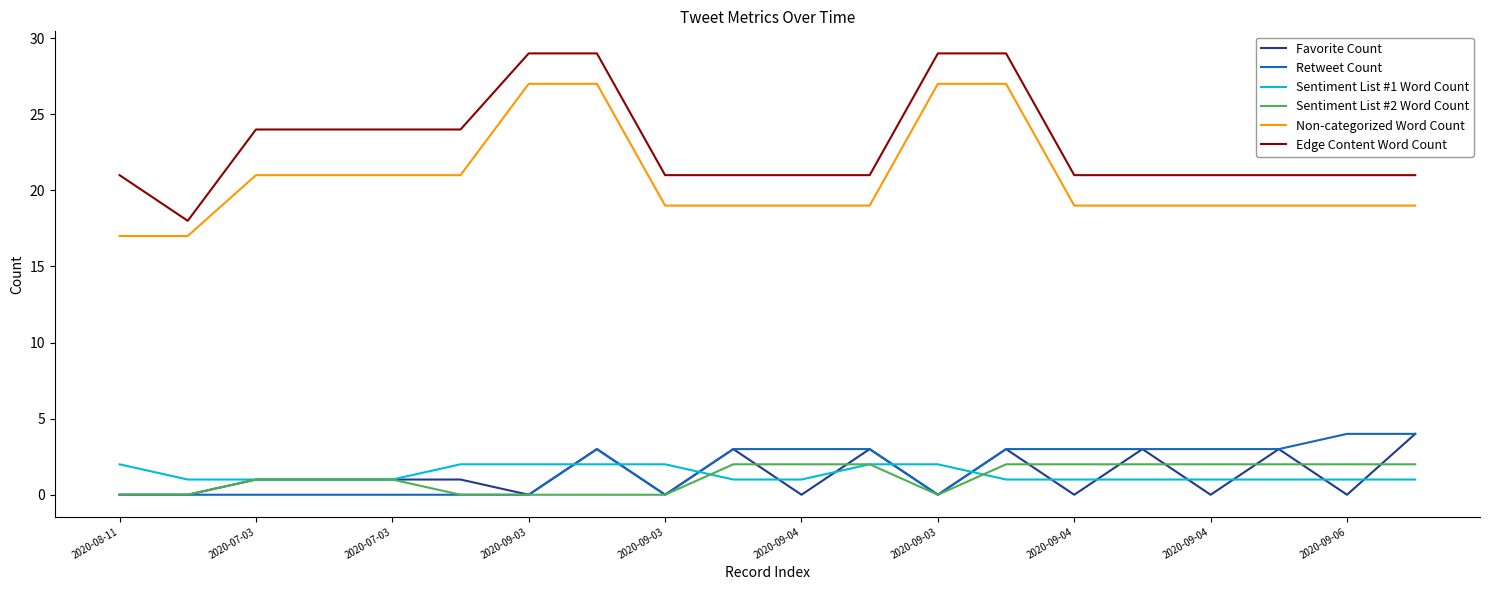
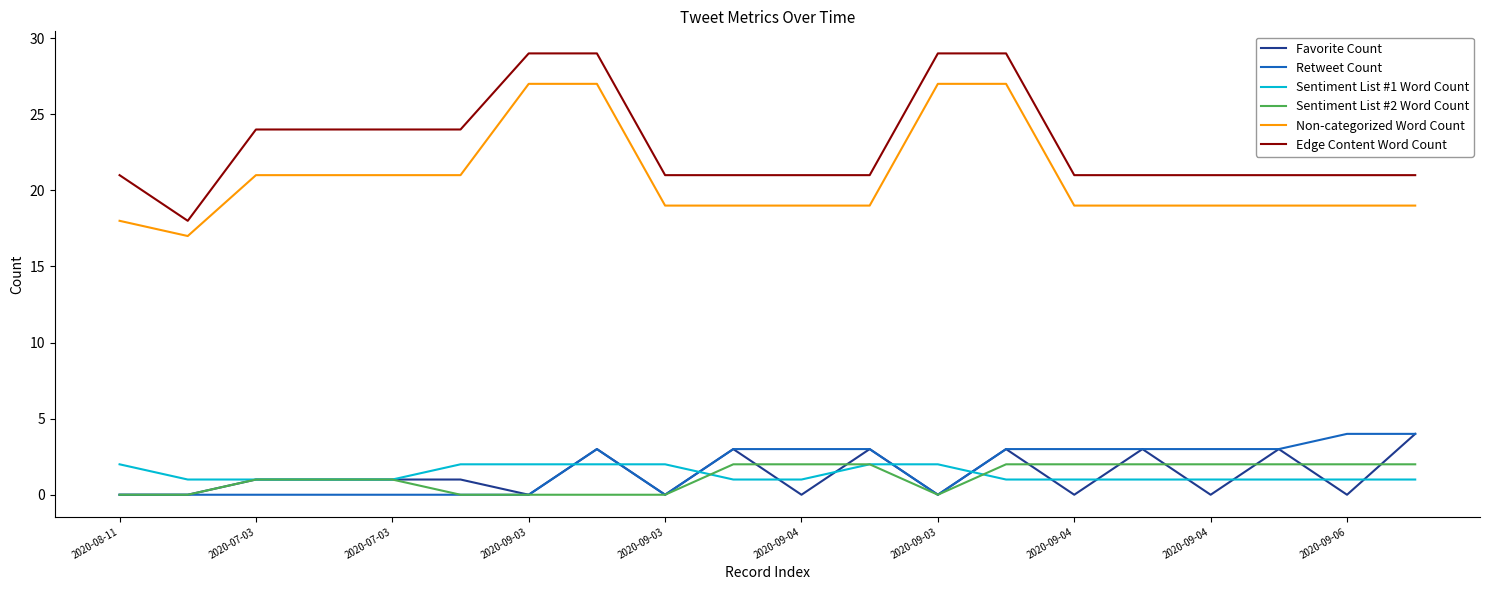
  {
    "Sentiment List #1 Word Count": {
      "2020-08-11": 2
    },
    "Non-categorized Word Count": {
-     "2020-08-11": 17
+     "2020-08-11": 18
    },
    "Edge Content Word Count": {
      "2020-08-11": 21
    }
  }
